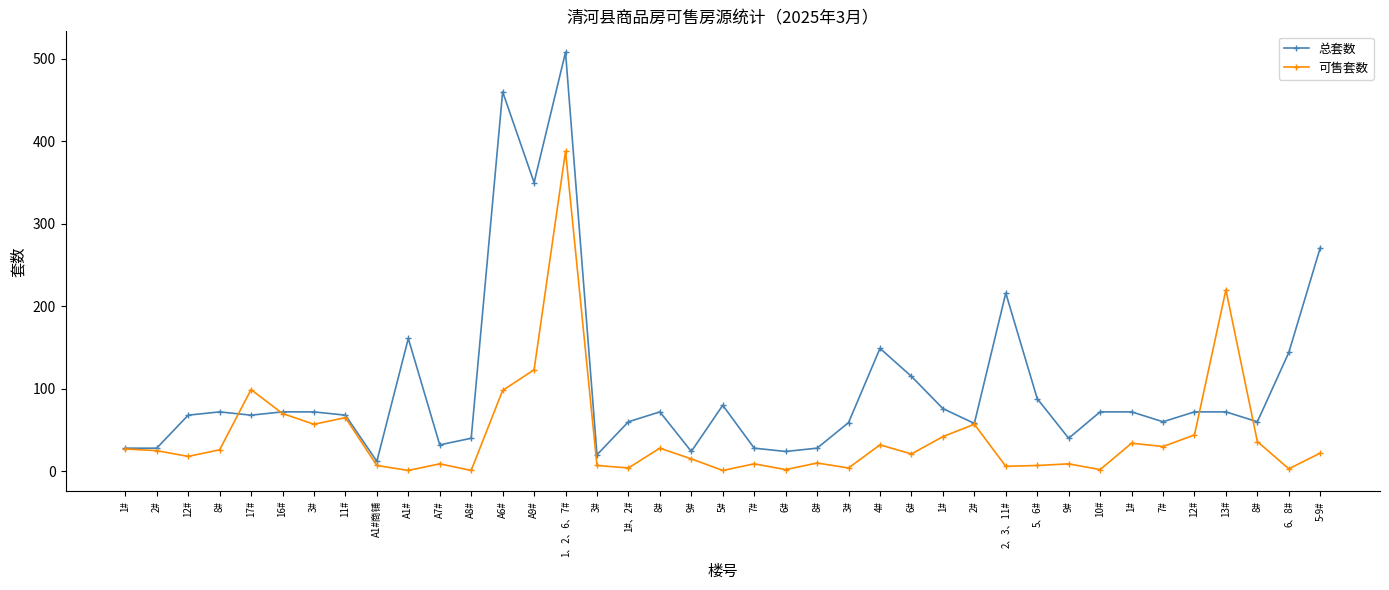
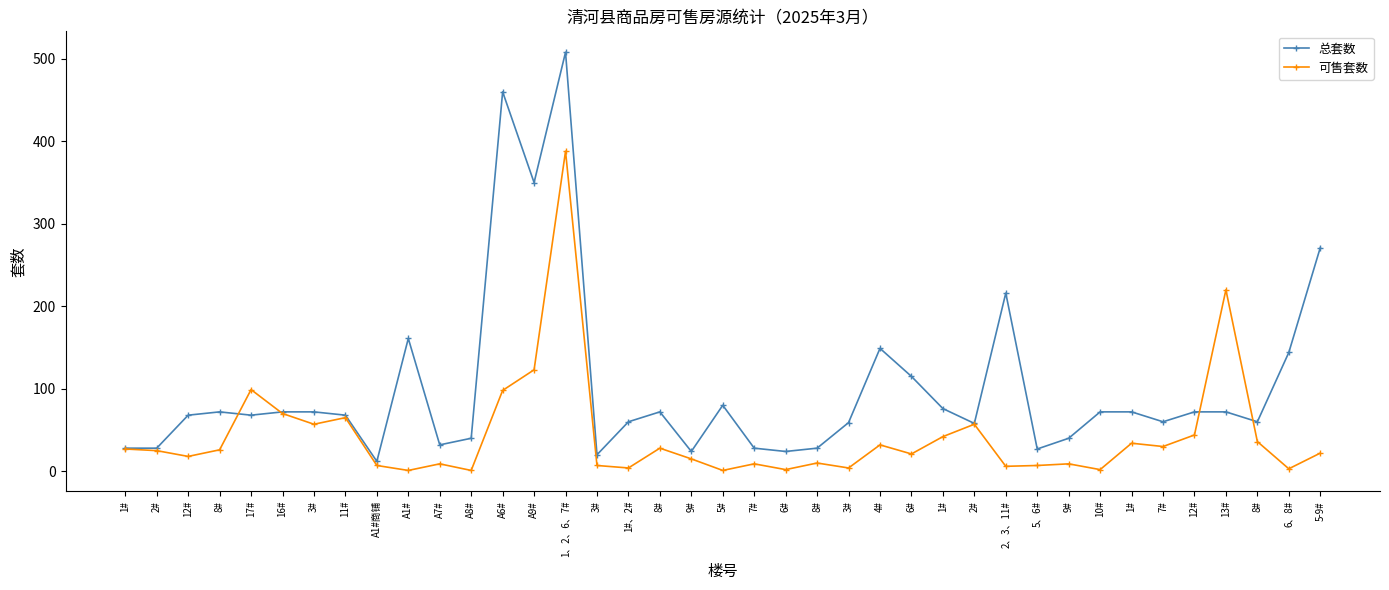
  {
    "总套数": {
      "17#": 70,
      "A1#商铺": 10,
      "A1#": 160,
      "A7#": 30,
      "A8#": 40,
      "A6#": 460,
      "A9#": 350,
      "1、2、6、7#": 510,
      "1#、2#": 60,
      "5#": 80,
      "4#": 150,
      "2、3、11#": 220,
-     "5、6#": 90,
+     "5、6#": 30,
      "10#": 70,
      "13#": 70,
      "6、8#": 140,
      "5-9#": 270
    },
    "可售套数": {
      "17#": 100,
      "A1#商铺": 10,
      "A1#": 0,
      "A7#": 10,
      "A8#": 0,
      "A6#": 100,
      "A9#": 120,
      "1、2、6、7#": 390,
      "1#、2#": 0,
      "5#": 0,
      "4#": 30,
      "2、3、11#": 10,
      "5、6#": 10,
      "10#": 0,
      "13#": 220,
      "6、8#": 0,
      "5-9#": 20
    }
  }
